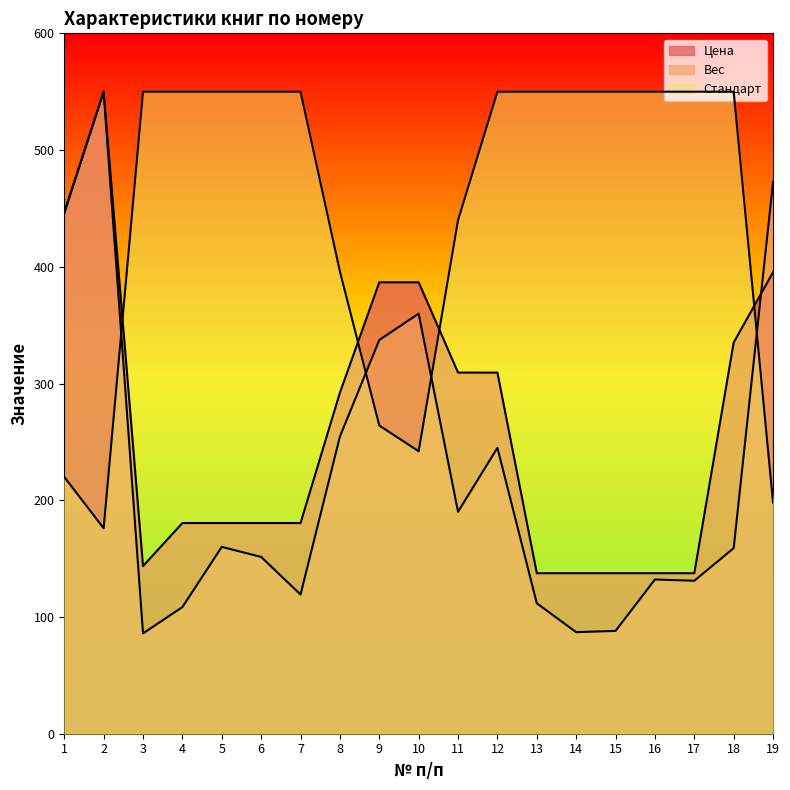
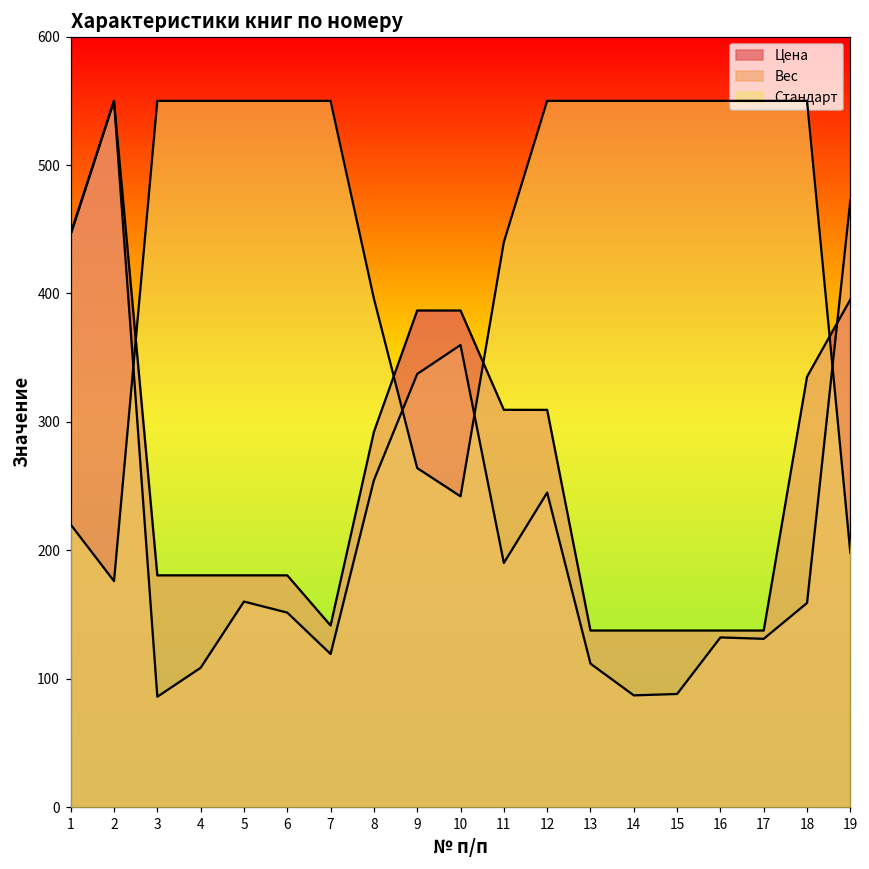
  {
    "Цена": {
-     "3": 144,
+     "3": 180,
      "4": 180,
      "5": 180,
      "6": 180,
-     "7": 180,
+     "7": 141,
      "8": 292,
      "9": 387,
      "10": 387,
      "11": 309,
      "12": 309,
      "13": 138,
      "14": 138,
      "15": 138,
      "16": 138,
      "17": 138,
      "18": 335,
      "19": 395
    },
    "Вес": {
      "3": 86,
      "4": 108,
      "5": 160,
      "6": 151,
      "7": 119,
      "8": 255,
      "9": 337,
      "10": 360,
      "11": 190,
      "12": 245,
      "13": 112,
      "14": 87,
      "15": 88,
      "16": 132,
      "17": 131,
      "18": 159,
      "19": 473
    },
    "Стандарт": {
      "1": 220,
      "2": 176,
      "3": 550,
      "4": 550,
      "5": 550,
      "6": 550,
      "7": 550,
      "8": 396,
      "9": 264,
      "10": 242,
      "11": 440,
      "12": 550,
      "13": 550,
      "14": 550,
      "15": 550,
      "16": 550,
      "19": 198
    }
  }
